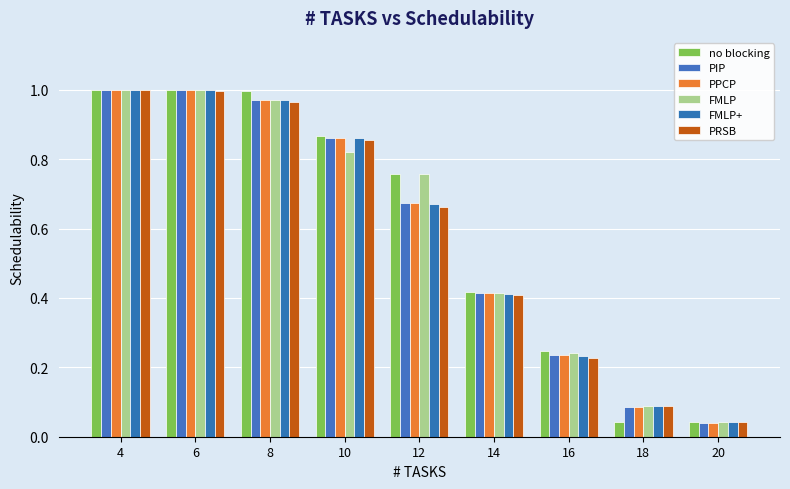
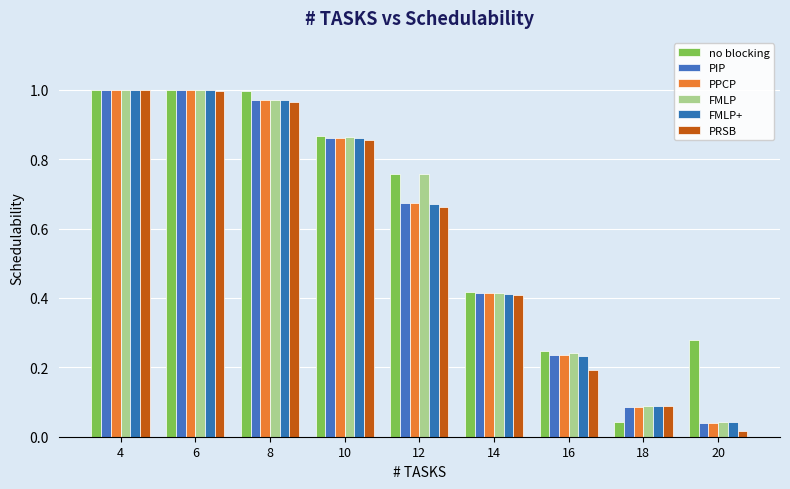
  {
    "no blocking": {
      "4": 1.00,
      "6": 1.00,
      "8": 1.00,
      "10": 0.87,
      "12": 0.76,
      "14": 0.42,
      "16": 0.25,
      "18": 0.04,
-     "20": 0.04
+     "20": 0.28
    },
    "PPCP": {
      "4": 1.00,
      "6": 1.00,
      "8": 0.97,
      "10": 0.86,
      "12": 0.67,
      "14": 0.41,
      "16": 0.23,
      "18": 0.09,
      "20": 0.04
    },
    "FMLP": {
      "4": 1.00,
      "6": 1.00,
      "8": 0.97,
-     "10": 0.82,
+     "10": 0.86,
      "12": 0.76,
      "14": 0.42,
      "16": 0.24,
      "18": 0.09,
      "20": 0.04
    },
    "PRSB": {
      "4": 1.00,
      "6": 1.00,
      "8": 0.97,
      "10": 0.85,
      "12": 0.66,
      "14": 0.41,
-     "16": 0.23,
+     "16": 0.19,
      "18": 0.09,
-     "20": 0.04
+     "20": 0.02
    }
  }
